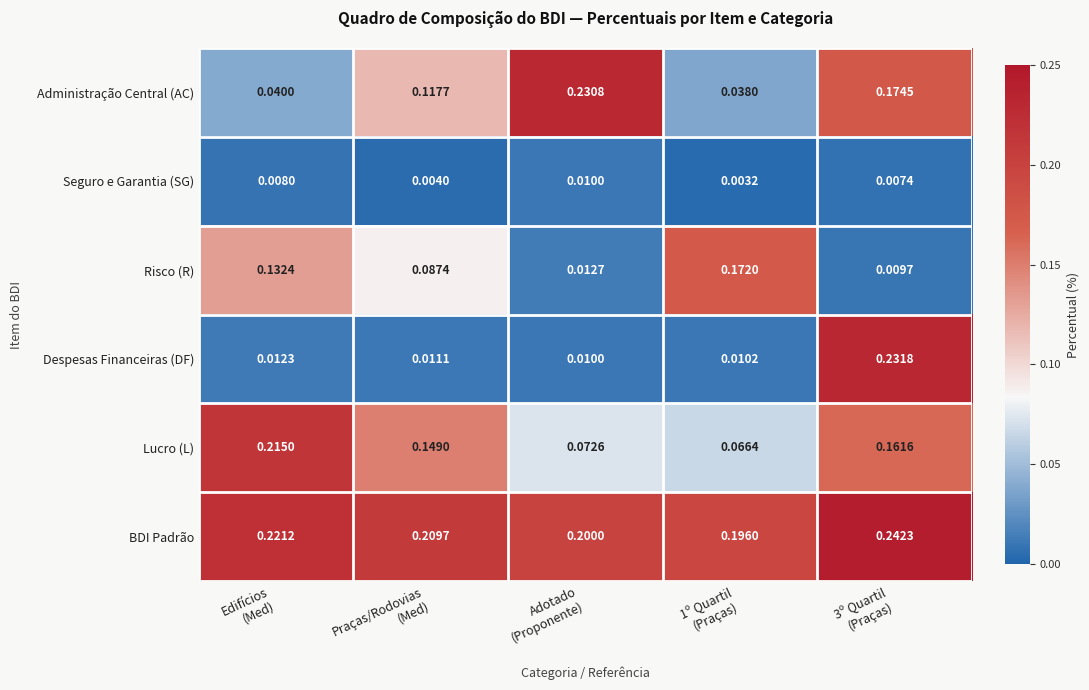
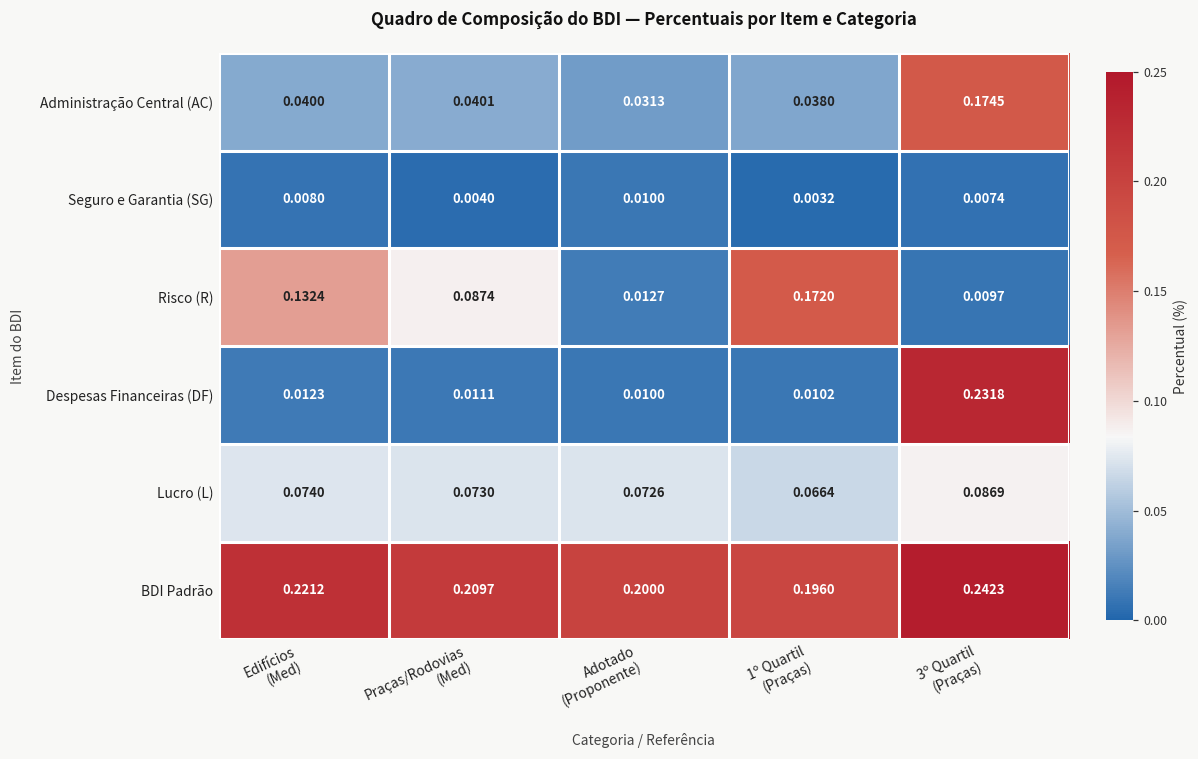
  {
    "Administração Central (AC)": {
      "Edifícios (Med)": 0.0400,
-     "Praças/Rodovias (Med)": 0.1177,
-     "Adotado (Proponente)": 0.2308,
+     "Praças/Rodovias (Med)": 0.0401,
+     "Adotado (Proponente)": 0.0313,
      "1º Quartil (Praças)": 0.0380,
      "3º Quartil (Praças)": 0.1745
    },
    "Seguro e Garantia (SG)": {
      "Edifícios (Med)": 0.0080,
      "Praças/Rodovias (Med)": 0.0040,
      "Adotado (Proponente)": 0.0100,
      "1º Quartil (Praças)": 0.0032,
      "3º Quartil (Praças)": 0.0074
    },
    "Risco (R)": {
      "Edifícios (Med)": 0.1324,
      "Praças/Rodovias (Med)": 0.0874,
      "Adotado (Proponente)": 0.0127,
      "1º Quartil (Praças)": 0.1720,
      "3º Quartil (Praças)": 0.0097
    },
    "Despesas Financeiras (DF)": {
      "Edifícios (Med)": 0.0123,
      "Praças/Rodovias (Med)": 0.0111,
      "Adotado (Proponente)": 0.0100,
      "1º Quartil (Praças)": 0.0102,
      "3º Quartil (Praças)": 0.2318
    },
    "Lucro (L)": {
-     "Edifícios (Med)": 0.2150,
-     "Praças/Rodovias (Med)": 0.1490,
+     "Edifícios (Med)": 0.0740,
+     "Praças/Rodovias (Med)": 0.0730,
      "Adotado (Proponente)": 0.0726,
      "1º Quartil (Praças)": 0.0664,
-     "3º Quartil (Praças)": 0.1616
+     "3º Quartil (Praças)": 0.0869
    },
    "BDI Padrão": {
      "Edifícios (Med)": 0.2212,
      "Praças/Rodovias (Med)": 0.2097,
      "Adotado (Proponente)": 0.2000,
      "1º Quartil (Praças)": 0.1960,
      "3º Quartil (Praças)": 0.2423
    }
  }
